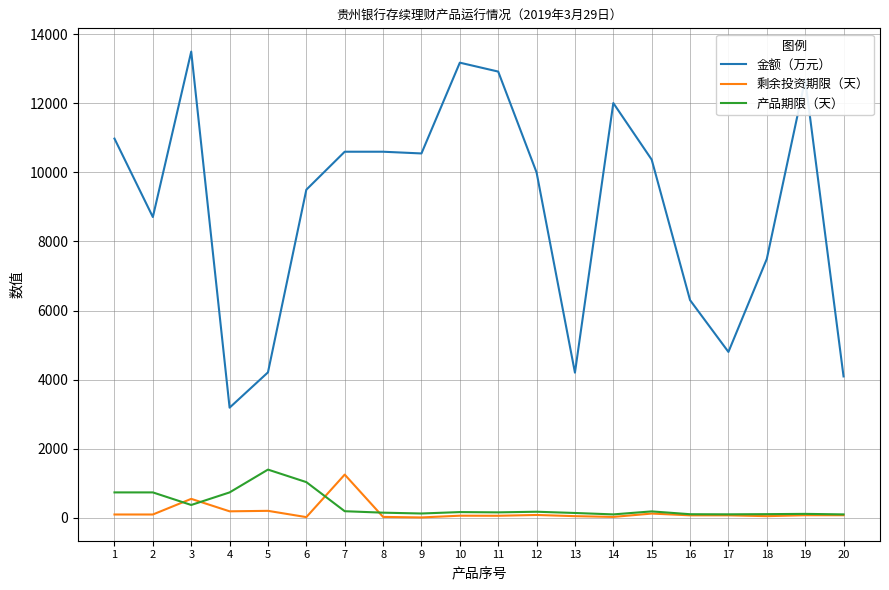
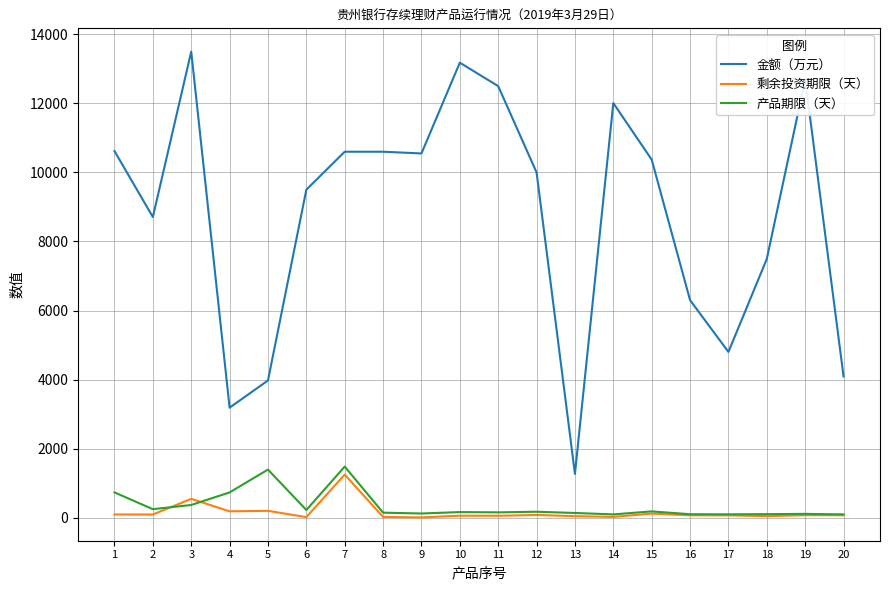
  {
    "金额（万元）": {
-     "1": 11000,
+     "1": 10600,
      "2": 8700,
      "3": 13500,
      "4": 3200,
-     "5": 4200,
+     "5": 4000,
      "6": 9500,
      "7": 10600,
      "8": 10600,
      "9": 10600,
      "10": 13200,
-     "11": 12900,
+     "11": 12500,
      "12": 10000,
-     "13": 4200,
+     "13": 1300,
      "14": 12000,
      "15": 10400,
      "16": 6300,
      "17": 4800,
      "18": 7500,
      "20": 4100
    },
    "剩余投资期限（天）": {
      "1": 100,
      "2": 100,
      "3": 500,
      "4": 200,
      "5": 200,
      "6": 0,
      "7": 1200,
      "8": 0,
      "9": 0,
      "10": 100,
      "11": 100,
      "12": 100,
      "13": 0
    },
    "产品期限（天）": {
      "1": 700,
-     "2": 700,
+     "2": 200,
      "3": 400,
      "4": 700,
      "5": 1400,
-     "6": 1000,
-     "7": 200,
+     "6": 200,
+     "7": 1500,
      "8": 100,
      "9": 100,
      "10": 200,
      "11": 200,
      "12": 200,
      "13": 100
    }
  }
